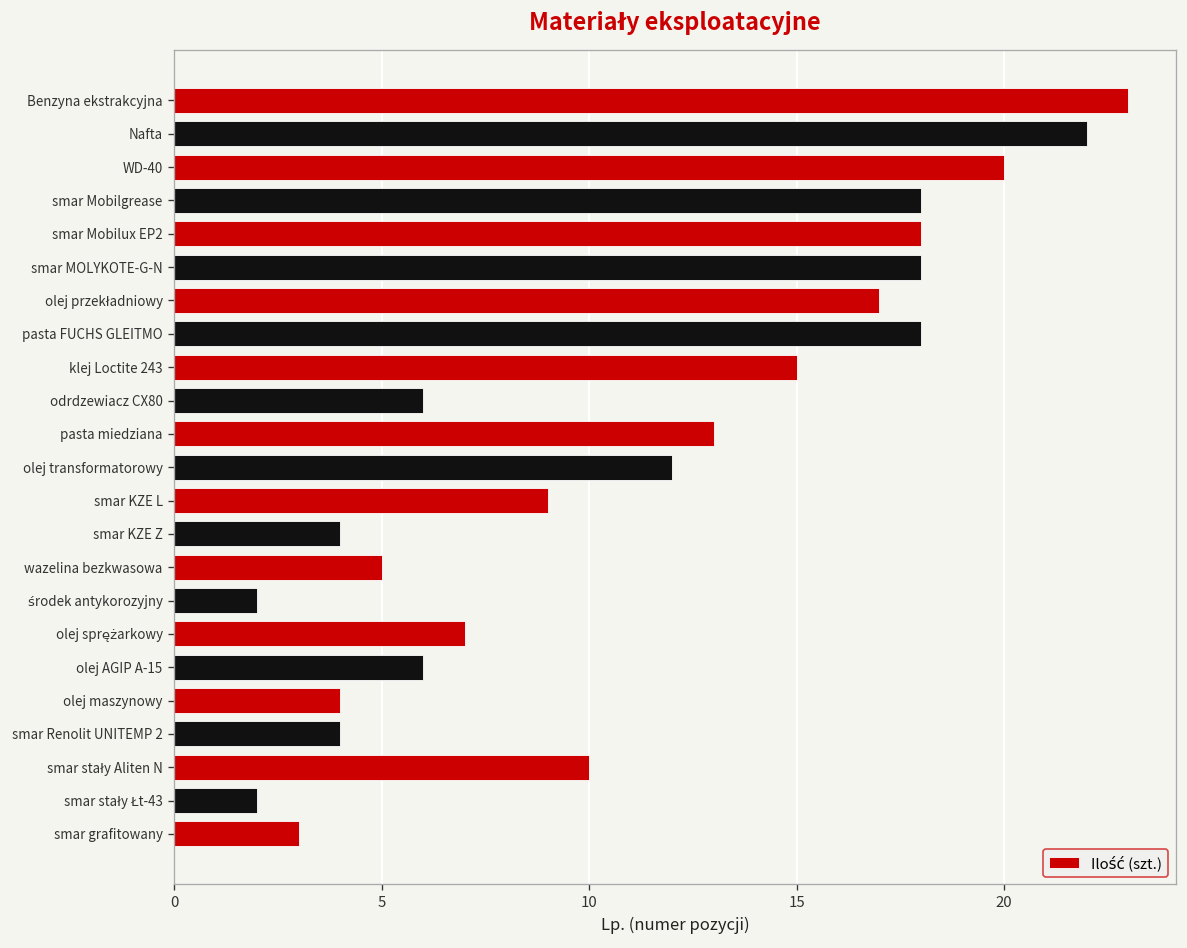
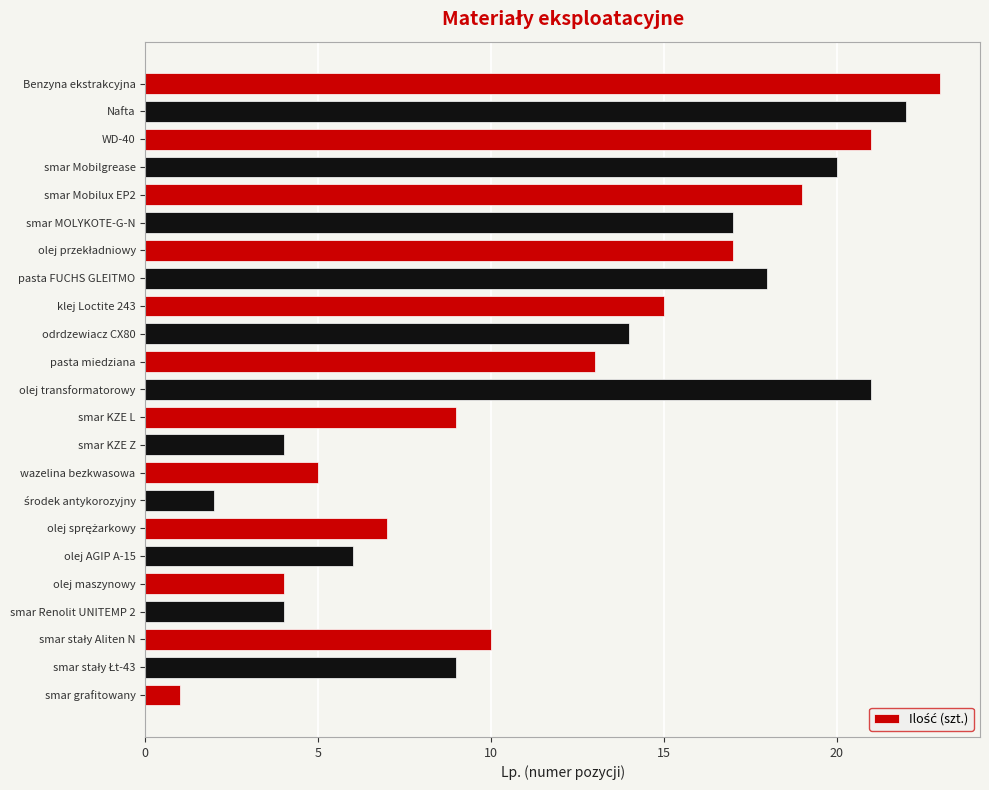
  {
    "Benzyna ekstrakcyjna": 23,
    "Nafta": 22,
-   "WD-40": 20,
-   "smar Mobilgrease": 18,
-   "smar Mobilux EP2": 18,
-   "smar MOLYKOTE-G-N": 18,
+   "WD-40": 21,
+   "smar Mobilgrease": 20,
+   "smar Mobilux EP2": 19,
+   "smar MOLYKOTE-G-N": 17,
    "olej przekładniowy": 17,
    "pasta FUCHS GLEITMO": 18,
    "klej Loctite 243": 15,
-   "odrdzewiacz CX80": 6,
+   "odrdzewiacz CX80": 14,
    "pasta miedziana": 13,
-   "olej transformatorowy": 12,
+   "olej transformatorowy": 21,
    "smar KZE L": 9,
    "smar KZE Z": 4,
    "wazelina bezkwasowa": 5,
    "środek antykorozyjny": 2,
    "olej sprężarkowy": 7,
    "olej AGIP A-15": 6,
    "olej maszynowy": 4,
    "smar Renolit UNITEMP 2": 4,
    "smar stały Aliten N": 10,
-   "smar stały Łt-43": 2,
-   "smar grafitowany": 3
+   "smar stały Łt-43": 9,
+   "smar grafitowany": 1
  }
